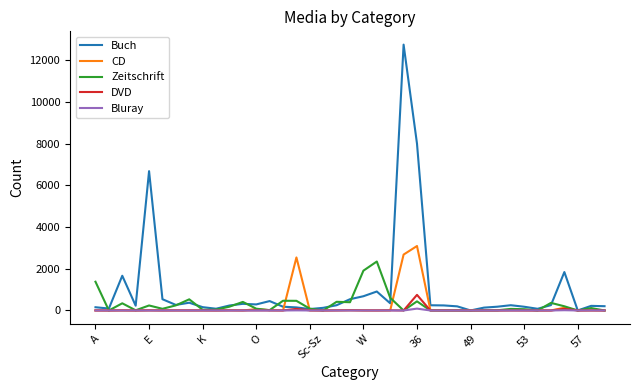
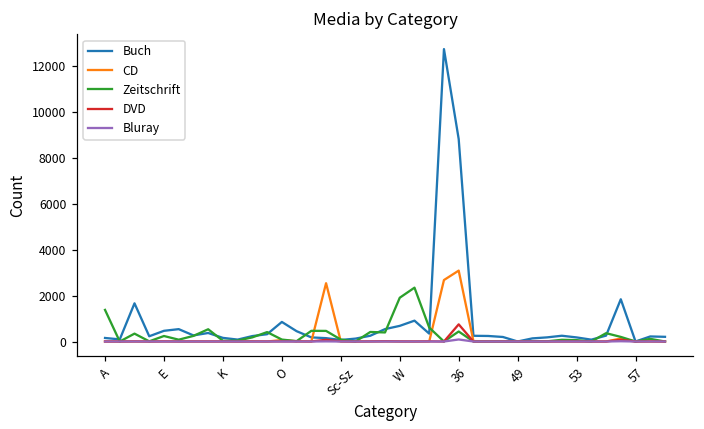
  {
    "Buch": {
      "A": 200,
-     "E": 6700,
+     "E": 500,
      "K": 200,
-     "O": 300,
+     "O": 900,
      "W": 700,
-     "36": 8000
+     "36": 8800
    },
    "CD": {
      "36": 3100
    },
    "Zeitschrift": {
      "A": 1400,
      "E": 200,
      "W": 1900,
      "36": 400
    },
    "DVD": {
      "36": 700
    },
    "Bluray": {
      "36": 100
    }
  }
